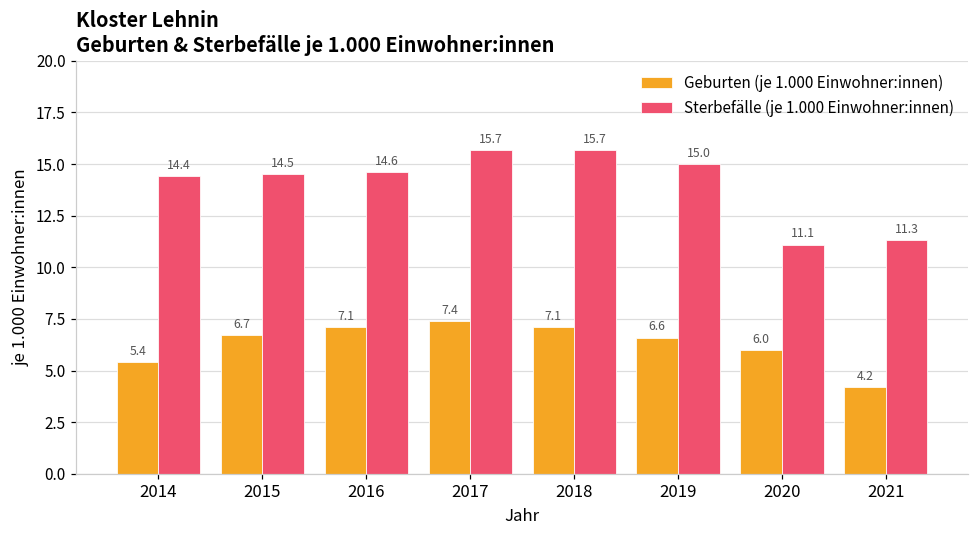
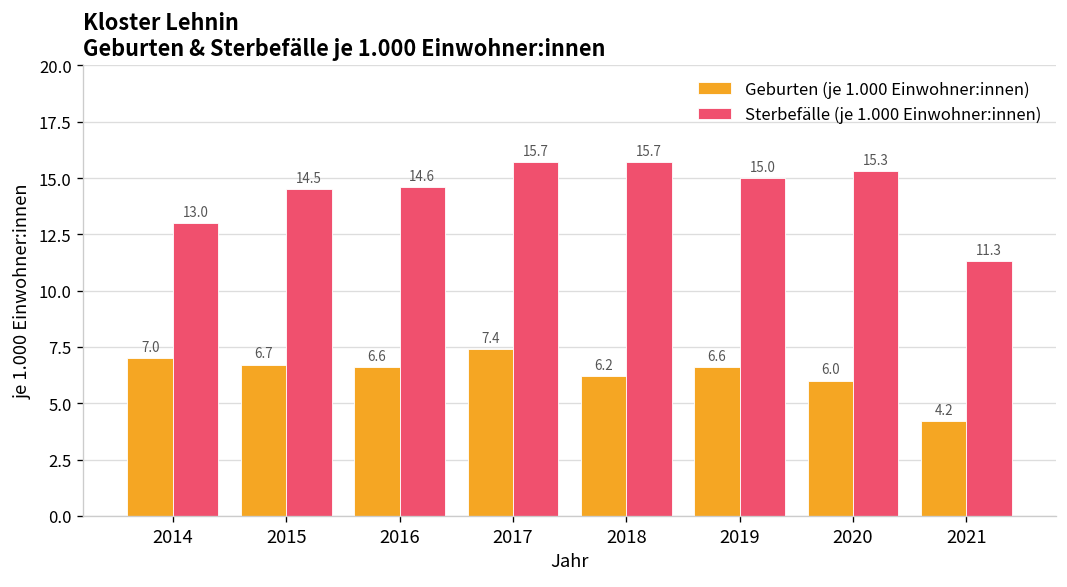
  {
    "Geburten (je 1.000 Einwohner:innen)": {
-     "2014": 5.4,
+     "2014": 7.0,
      "2015": 6.7,
-     "2016": 7.1,
+     "2016": 6.6,
      "2017": 7.4,
-     "2018": 7.1,
+     "2018": 6.2,
      "2019": 6.6,
      "2020": 6.0,
      "2021": 4.2
    },
    "Sterbefälle (je 1.000 Einwohner:innen)": {
-     "2014": 14.4,
+     "2014": 13.0,
      "2015": 14.5,
      "2016": 14.6,
      "2017": 15.7,
      "2018": 15.7,
      "2019": 15.0,
-     "2020": 11.1,
+     "2020": 15.3,
      "2021": 11.3
    }
  }
